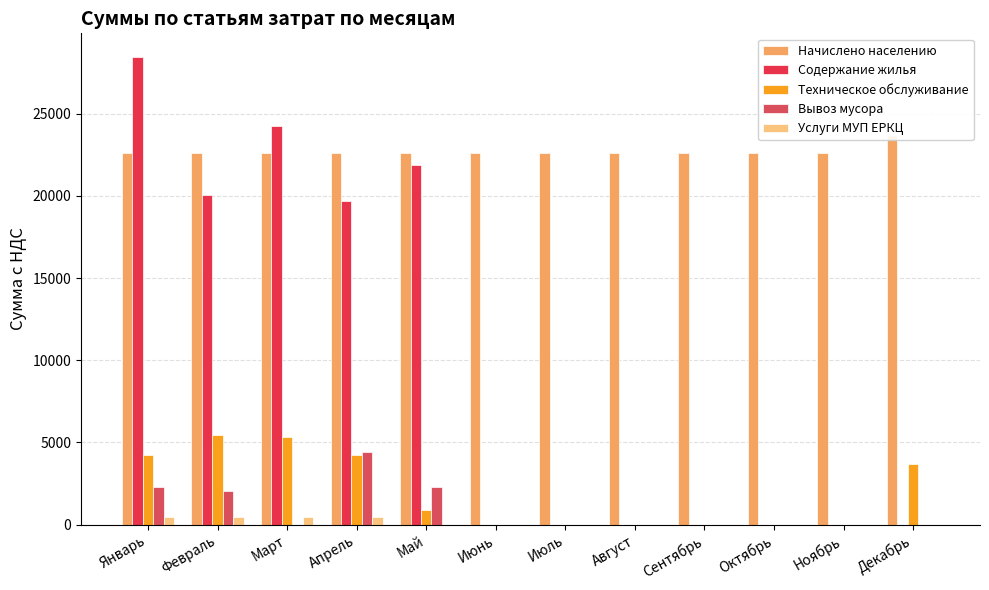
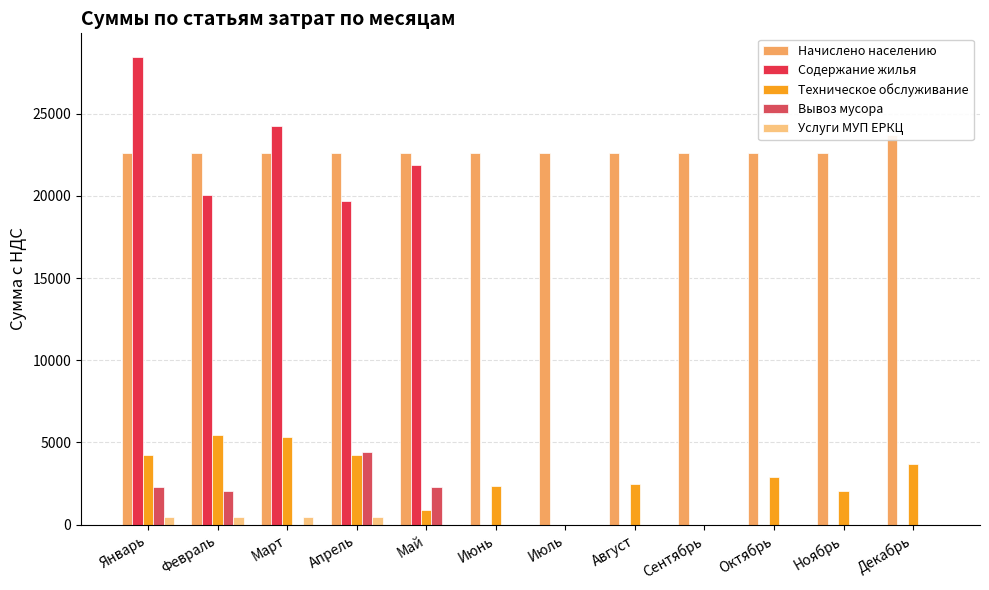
  {
    "Техническое обслуживание": {
      "Январь": 4200,
      "Февраль": 5500,
      "Март": 5300,
      "Апрель": 4200,
      "Май": 900,
-     "Июнь": 0,
+     "Июнь": 2400,
      "Июль": 0,
-     "Август": 0,
+     "Август": 2500,
      "Сентябрь": 0,
-     "Октябрь": 0,
-     "Ноябрь": 0,
+     "Октябрь": 2900,
+     "Ноябрь": 2000,
      "Декабрь": 3700
    }
  }
